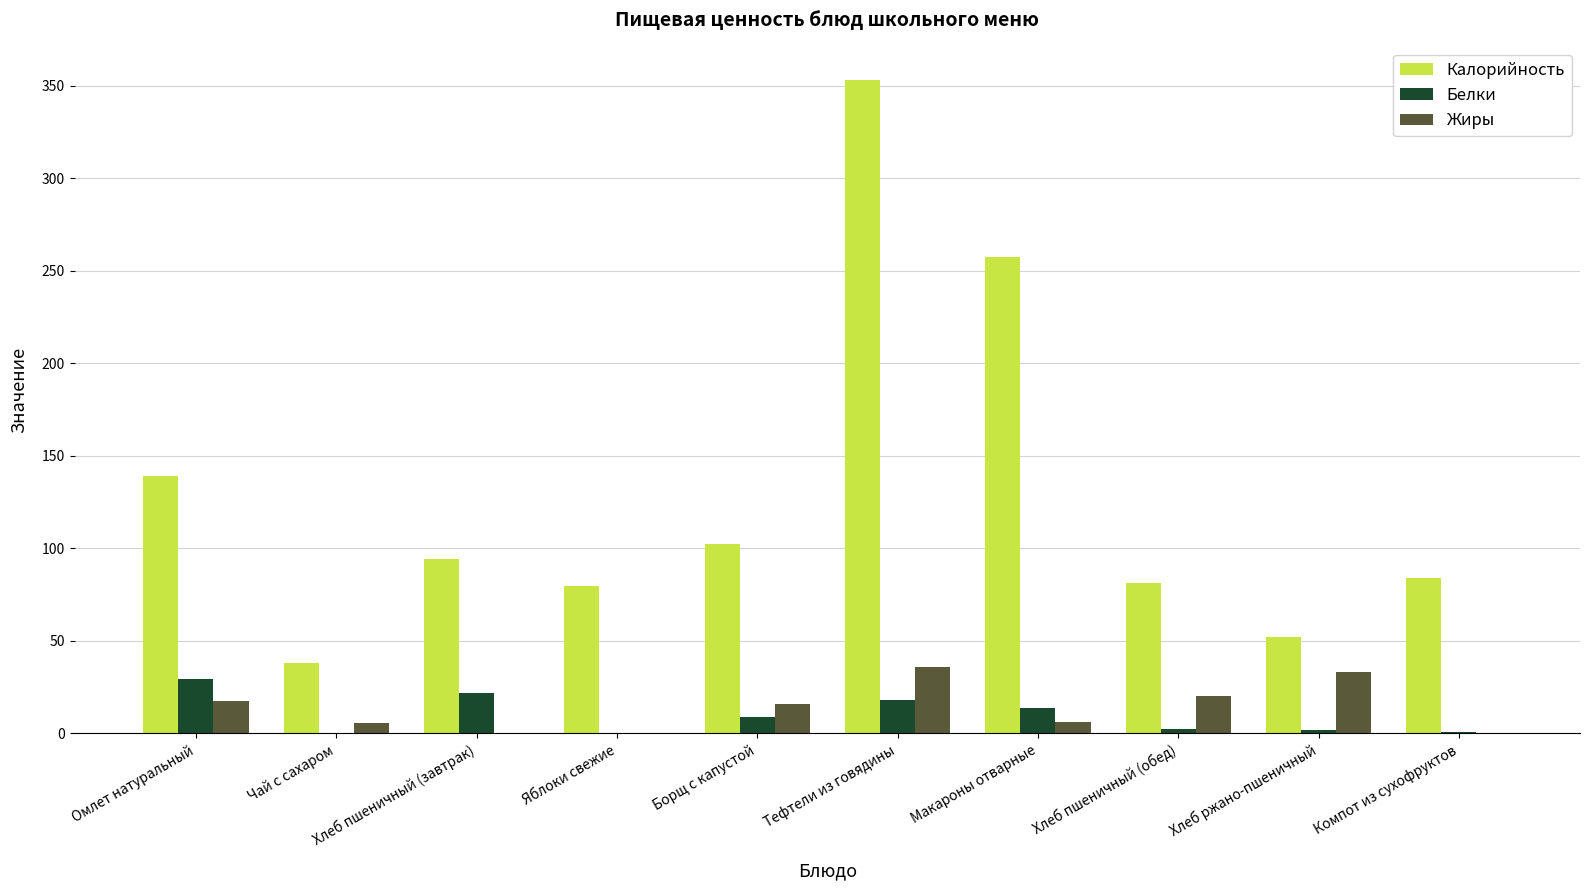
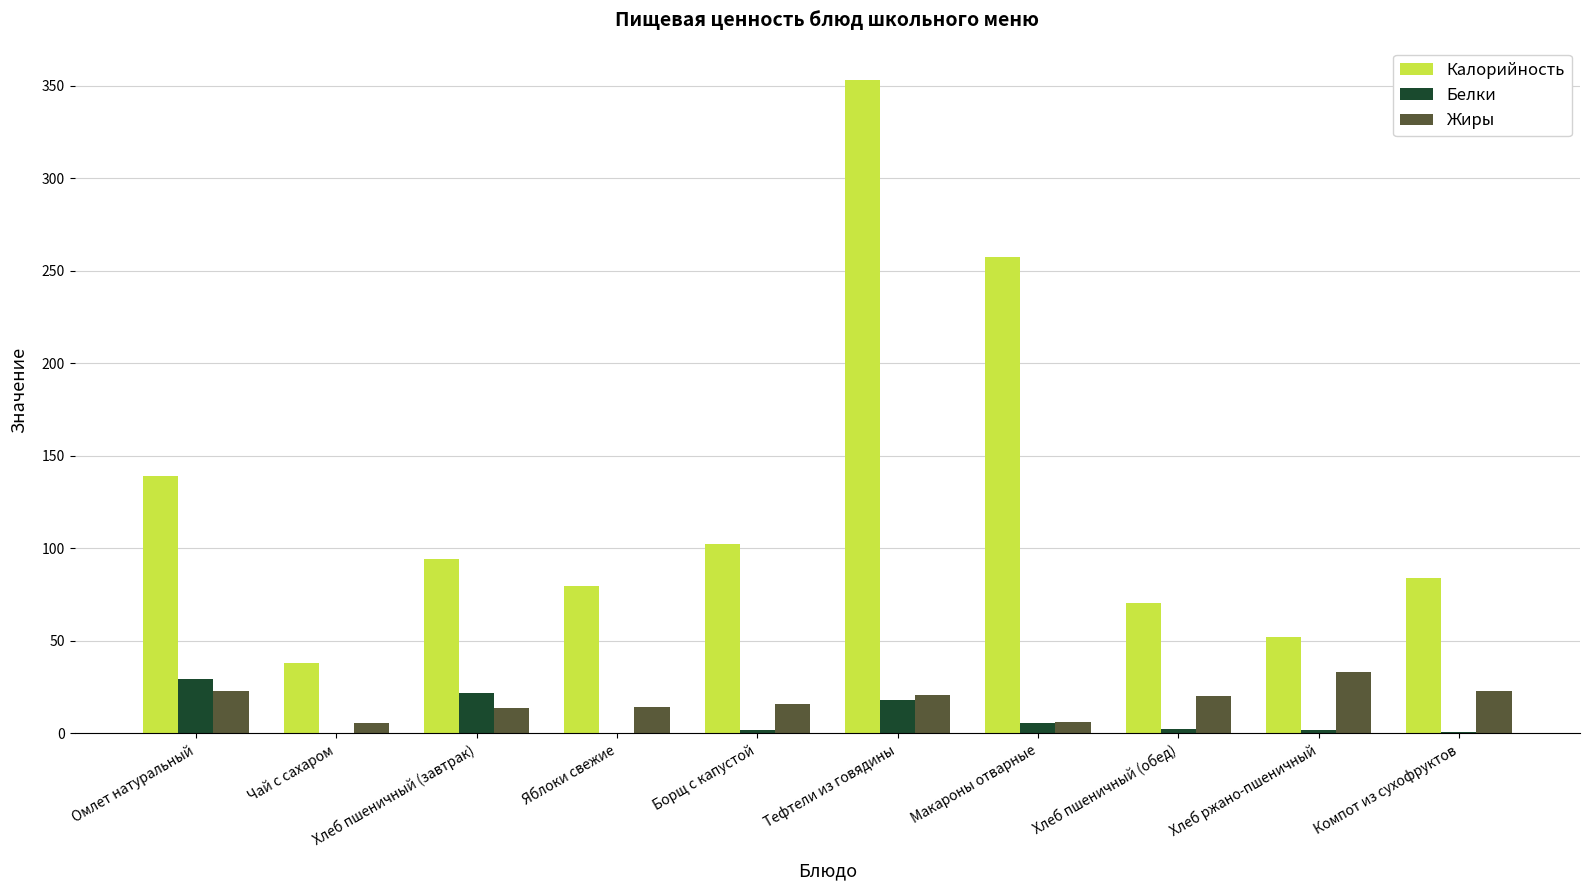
  {
    "Калорийность": {
      "Омлет натуральный": 139,
      "Чай с сахаром": 38,
      "Хлеб пшеничный (завтрак)": 94,
      "Яблоки свежие": 80,
      "Борщ с капустой": 103,
      "Тефтели из говядины": 353,
      "Макароны отварные": 258,
-     "Хлеб пшеничный (обед)": 81,
+     "Хлеб пшеничный (обед)": 71,
      "Хлеб ржано-пшеничный": 52,
      "Компот из сухофруктов": 84
    },
    "Белки": {
      "Омлет натуральный": 29,
      "Хлеб пшеничный (завтрак)": 22,
-     "Борщ с капустой": 9,
+     "Борщ с капустой": 2,
      "Тефтели из говядины": 18,
-     "Макароны отварные": 14,
+     "Макароны отварные": 6,
      "Хлеб пшеничный (обед)": 2,
      "Хлеб ржано-пшеничный": 2
    },
    "Жиры": {
-     "Омлет натуральный": 18,
+     "Омлет натуральный": 23,
      "Чай с сахаром": 6,
-     "Хлеб пшеничный (завтрак)": 0,
-     "Яблоки свежие": 0,
+     "Хлеб пшеничный (завтрак)": 14,
+     "Яблоки свежие": 14,
      "Борщ с капустой": 16,
-     "Тефтели из говядины": 36,
+     "Тефтели из говядины": 21,
      "Макароны отварные": 6,
      "Хлеб пшеничный (обед)": 21,
      "Хлеб ржано-пшеничный": 33,
-     "Компот из сухофруктов": 0
+     "Компот из сухофруктов": 23
    }
  }
